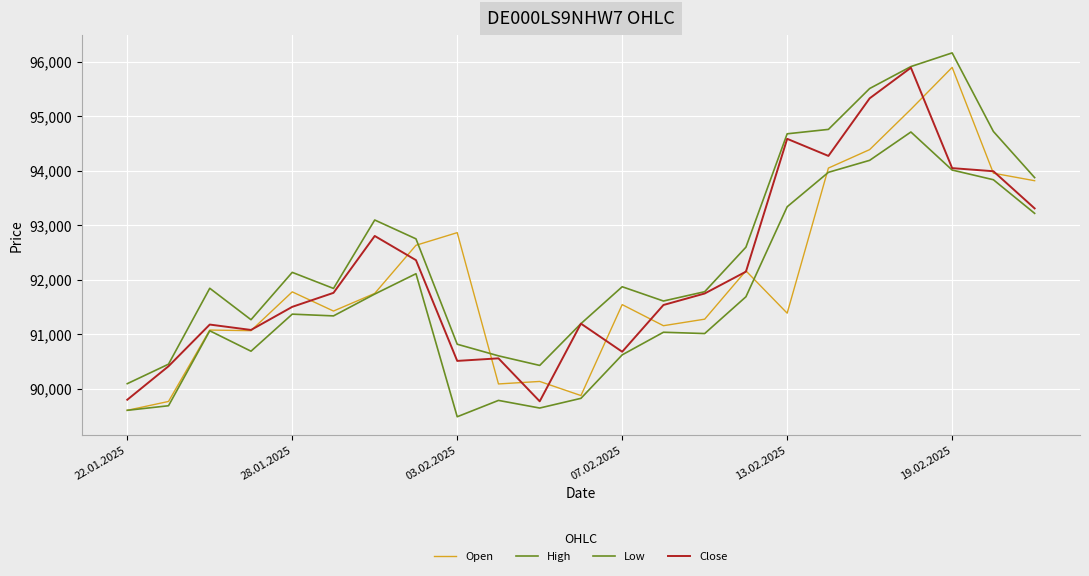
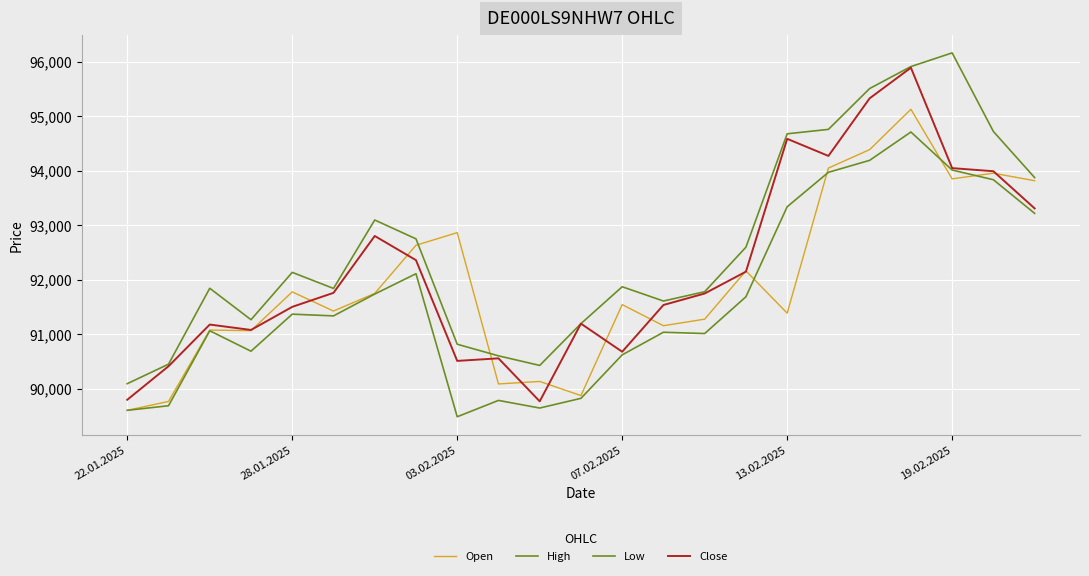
  {
    "Open": {
      "28.01.2025": "91,800",
      "03.02.2025": "92,900",
      "07.02.2025": "91,500",
      "13.02.2025": "91,400",
-     "19.02.2025": "95,900"
+     "19.02.2025": "93,900"
    },
    "Close": {
      "22.01.2025": "89,800",
      "28.01.2025": "91,500",
      "03.02.2025": "90,500",
      "07.02.2025": "90,700",
      "13.02.2025": "94,600"
    }
  }
